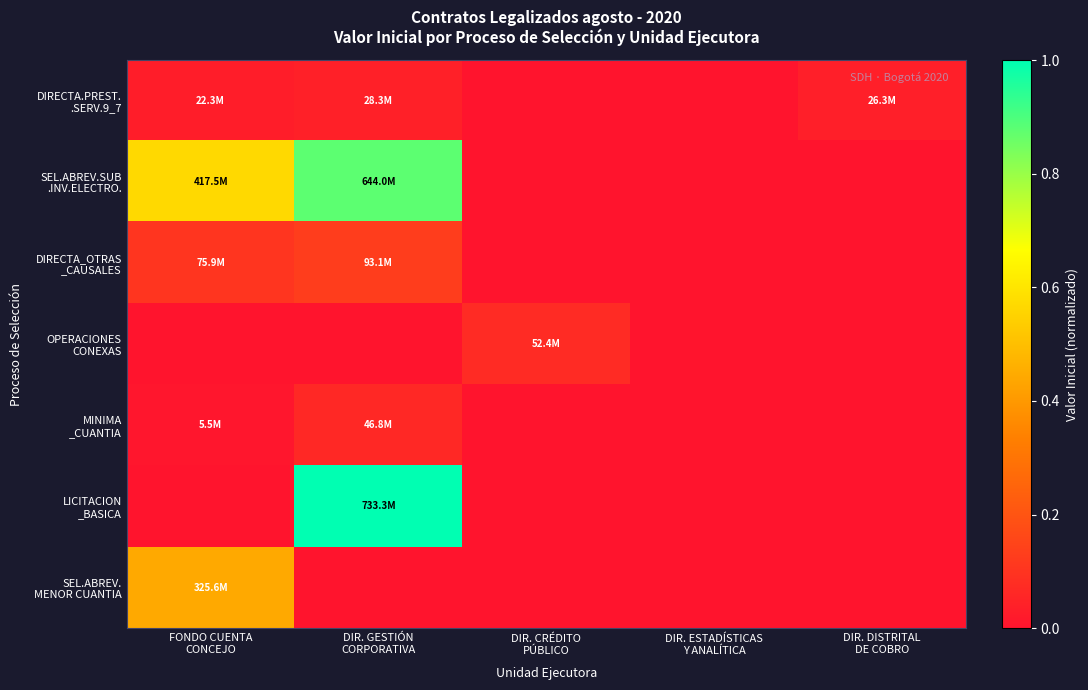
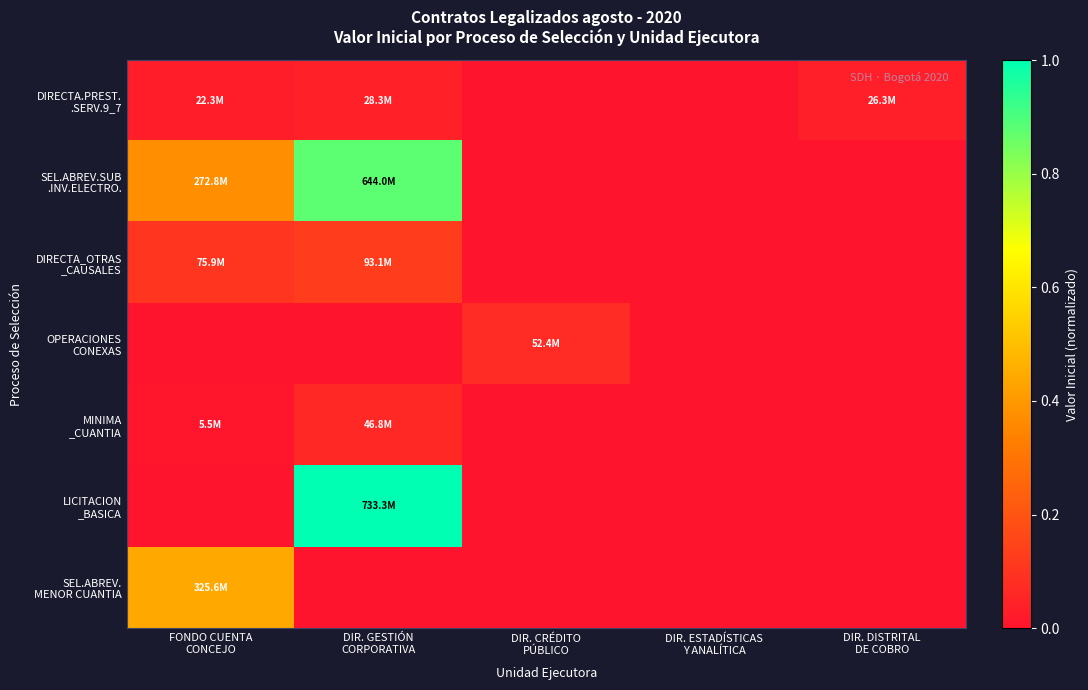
  {
    "DIRECTA.PREST. .SERV.9_7": {
      "FONDO CUENTA CONCEJO": "22.3M",
      "DIR. GESTIÓN CORPORATIVA": "28.3M"
    },
    "SEL.ABREV.SUB .INV.ELECTRO.": {
-     "FONDO CUENTA CONCEJO": "417.5M",
+     "FONDO CUENTA CONCEJO": "272.8M",
      "DIR. GESTIÓN CORPORATIVA": "644.0M"
    },
    "DIRECTA_OTRAS _CAUSALES": {
      "FONDO CUENTA CONCEJO": "75.9M",
      "DIR. GESTIÓN CORPORATIVA": "93.1M"
    },
    "OPERACIONES CONEXAS": {
      "DIR. CRÉDITO PÚBLICO": "52.4M"
    },
    "MINIMA _CUANTIA": {
      "FONDO CUENTA CONCEJO": "5.5M",
      "DIR. GESTIÓN CORPORATIVA": "46.8M"
    },
    "LICITACION _BASICA": {
      "DIR. GESTIÓN CORPORATIVA": "733.3M"
    },
    "SEL.ABREV. MENOR CUANTIA": {
      "FONDO CUENTA CONCEJO": "325.6M"
    }
  }
